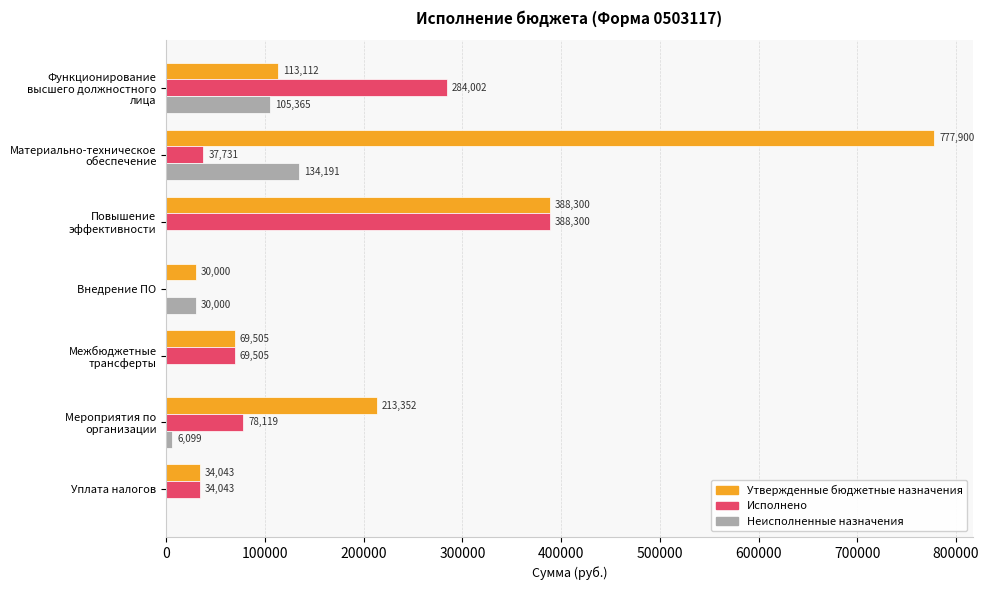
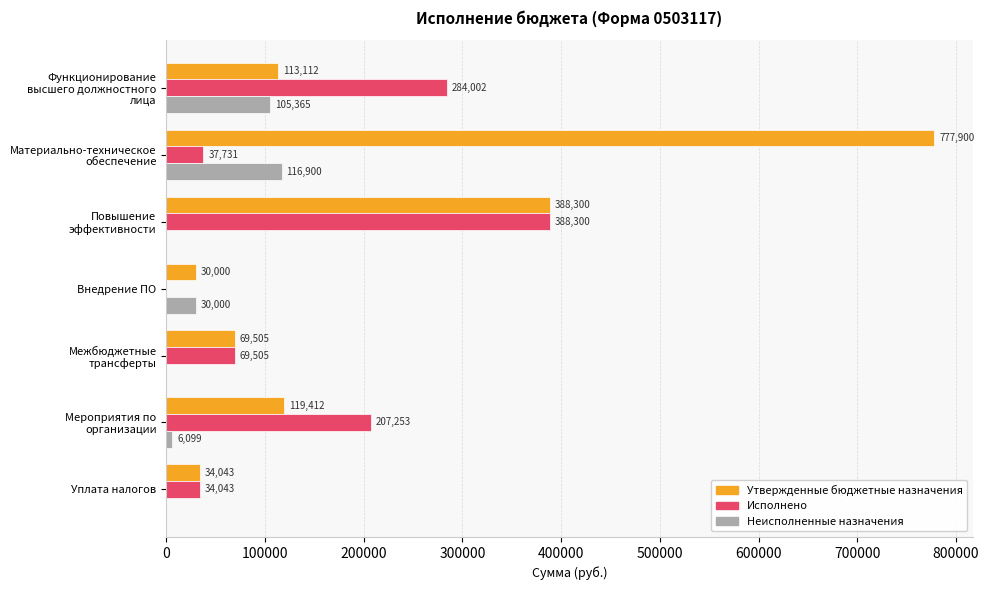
  {
    "Утвержденные бюджетные назначения": {
      "Функционирование высшего должностного лица": "113,112",
      "Материально-техническое обеспечение": "777,900",
      "Повышение эффективности": "388,300",
      "Внедрение ПО": "30,000",
      "Межбюджетные трансферты": "69,505",
-     "Мероприятия по организации": "213,352",
+     "Мероприятия по организации": "119,412",
      "Уплата налогов": "34,043"
    },
    "Исполнено": {
      "Функционирование высшего должностного лица": "284,002",
      "Материально-техническое обеспечение": "37,731",
      "Повышение эффективности": "388,300",
      "Межбюджетные трансферты": "69,505",
-     "Мероприятия по организации": "78,119",
+     "Мероприятия по организации": "207,253",
      "Уплата налогов": "34,043"
    },
    "Неисполненные назначения": {
      "Функционирование высшего должностного лица": "105,365",
-     "Материально-техническое обеспечение": "134,191",
+     "Материально-техническое обеспечение": "116,900",
      "Внедрение ПО": "30,000",
      "Мероприятия по организации": "6,099"
    }
  }
